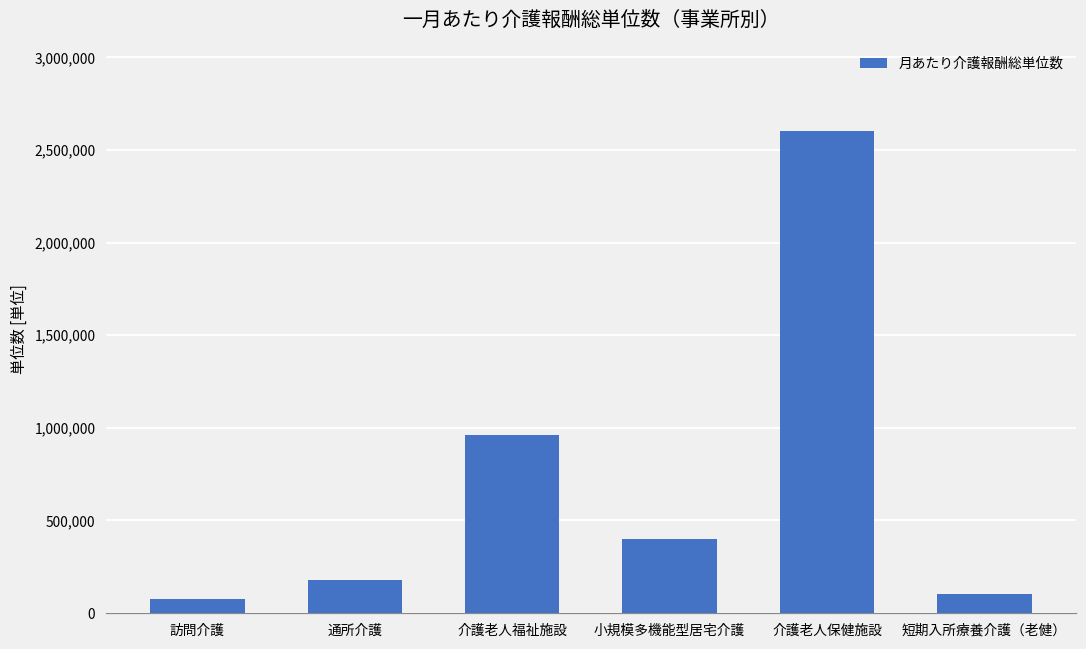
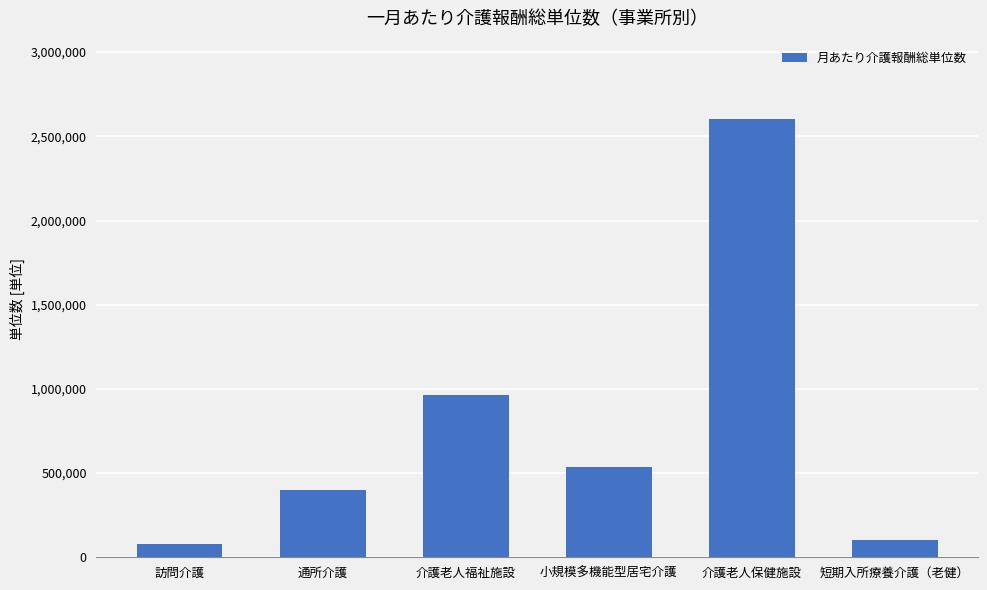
  {
    "訪問介護": "80,000",
-   "通所介護": "180,000",
+   "通所介護": "400,000",
    "介護老人福祉施設": "960,000",
-   "小規模多機能型居宅介護": "400,000",
+   "小規模多機能型居宅介護": "540,000",
    "介護老人保健施設": "2,600,000",
    "短期入所療養介護（老健）": "100,000"
  }
